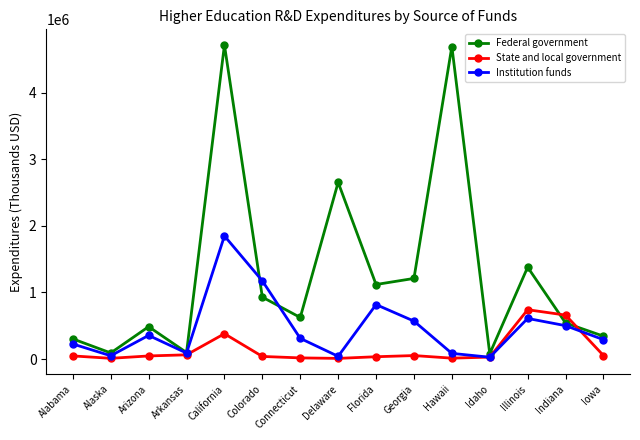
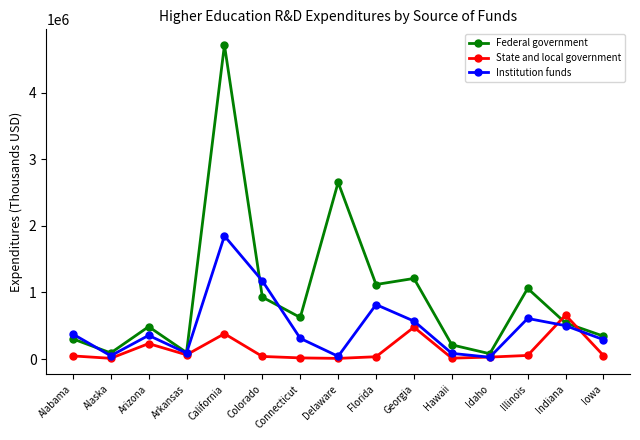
  {
    "Federal government": {
      "Alabama": 300000,
      "Alaska": 100000,
      "Arizona": 500000,
      "California": 4700000,
      "Colorado": 900000,
      "Connecticut": 600000,
      "Delaware": 2700000,
      "Florida": 1100000,
      "Georgia": 1200000,
-     "Hawaii": 4700000,
+     "Hawaii": 200000,
      "Idaho": 100000,
-     "Illinois": 1400000,
+     "Illinois": 1100000,
      "Indiana": 500000,
      "Iowa": 300000
    },
    "State and local government": {
      "Alabama": 0,
-     "Arizona": 0,
+     "Arizona": 200000,
      "California": 400000,
      "Colorado": 0,
      "Connecticut": 0,
      "Florida": 0,
-     "Georgia": 100000,
+     "Georgia": 500000,
      "Hawaii": 0,
-     "Illinois": 700000,
+     "Illinois": 100000,
      "Indiana": 700000,
      "Iowa": 100000
    },
    "Institution funds": {
-     "Alabama": 200000,
+     "Alabama": 400000,
      "Arizona": 400000,
      "California": 1800000,
      "Colorado": 1200000,
      "Connecticut": 300000,
      "Florida": 800000,
      "Georgia": 600000,
      "Hawaii": 100000,
      "Illinois": 600000,
      "Indiana": 500000,
      "Iowa": 300000
    }
  }
